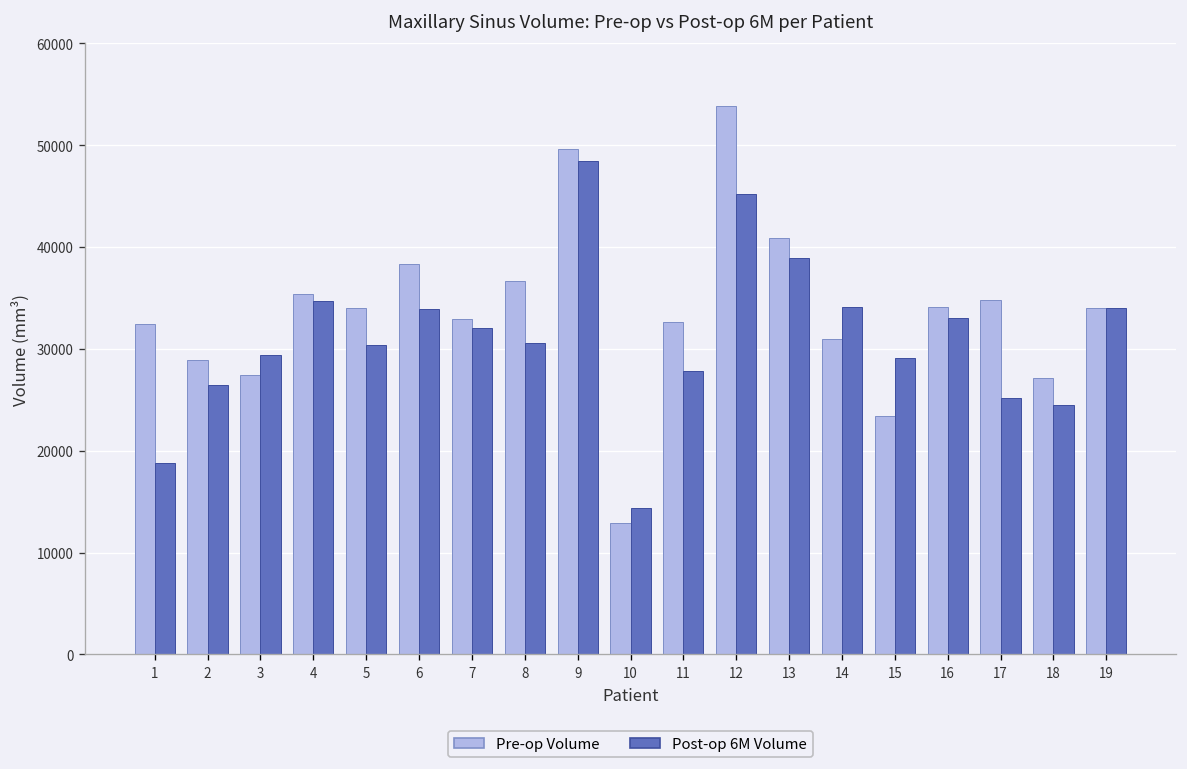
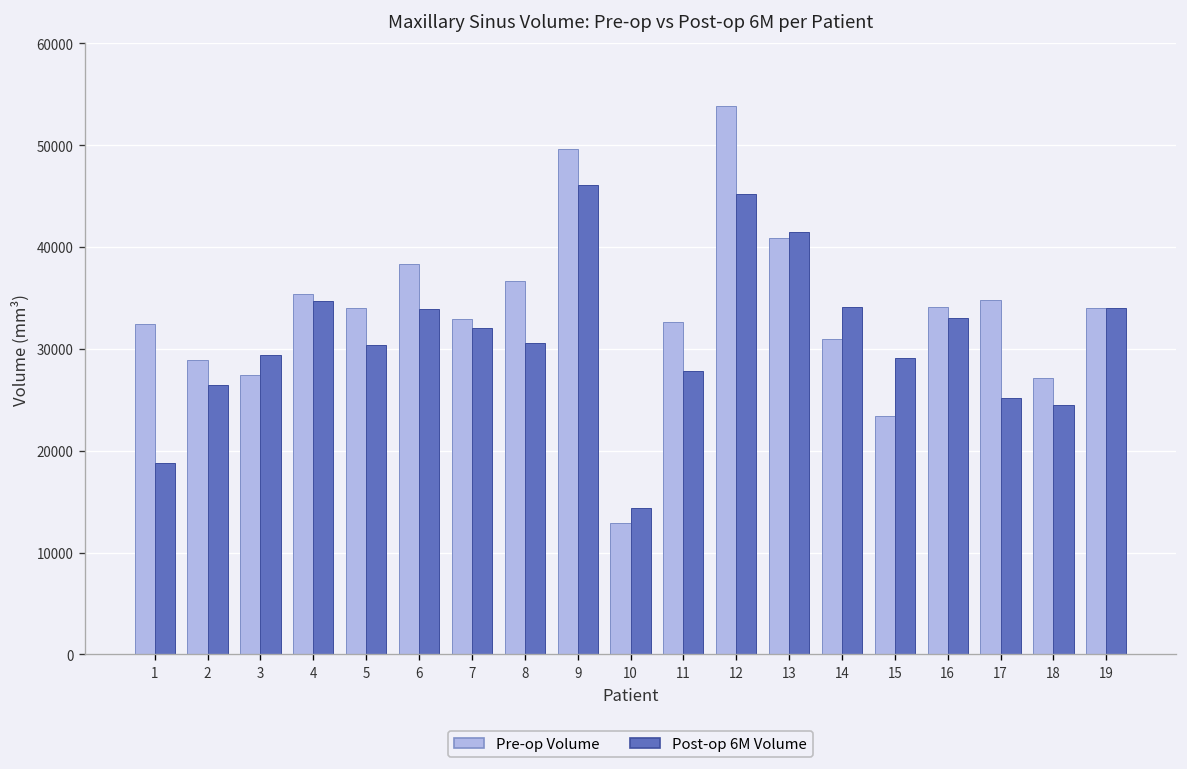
  {
    "Pre-op Volume": {
      "1": 32000,
      "2": 29000,
      "3": 27000,
      "4": 35000,
      "5": 34000,
      "6": 38000,
      "7": 33000,
      "8": 37000,
      "9": 50000,
      "10": 13000,
      "11": 33000,
      "12": 54000,
      "13": 41000,
      "14": 31000,
      "15": 23000,
      "16": 34000,
      "17": 35000,
      "18": 27000,
      "19": 34000
    },
    "Post-op 6M Volume": {
      "1": 19000,
      "2": 26000,
      "3": 29000,
      "4": 35000,
      "5": 30000,
      "6": 34000,
      "7": 32000,
      "8": 31000,
-     "9": 48000,
+     "9": 46000,
      "10": 14000,
      "11": 28000,
      "12": 45000,
-     "13": 39000,
+     "13": 41000,
      "14": 34000,
      "15": 29000,
      "16": 33000,
      "17": 25000,
      "18": 24000,
      "19": 34000
    }
  }
